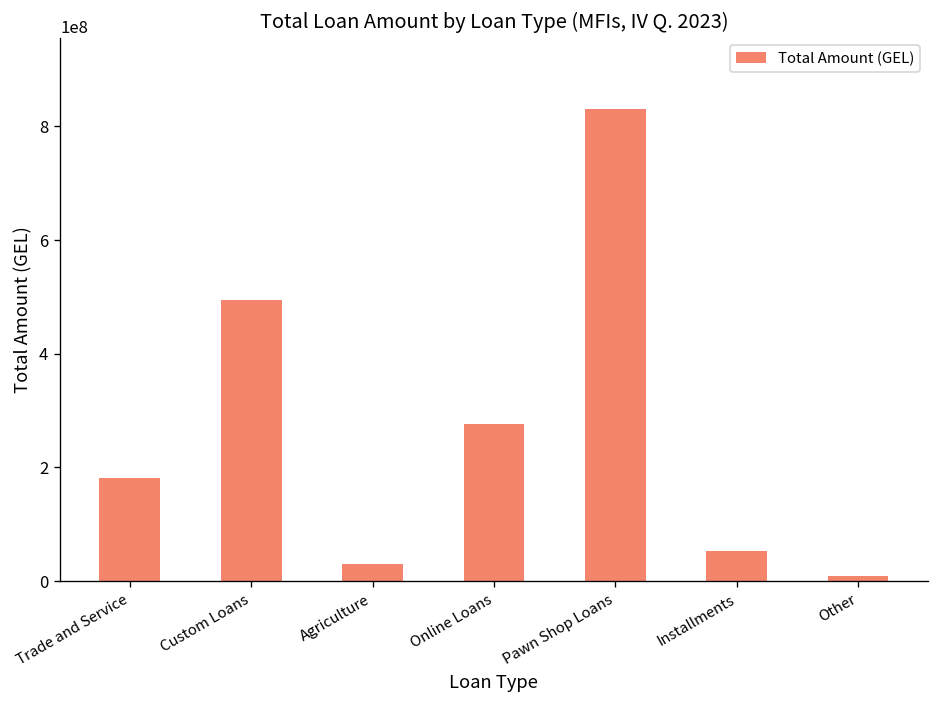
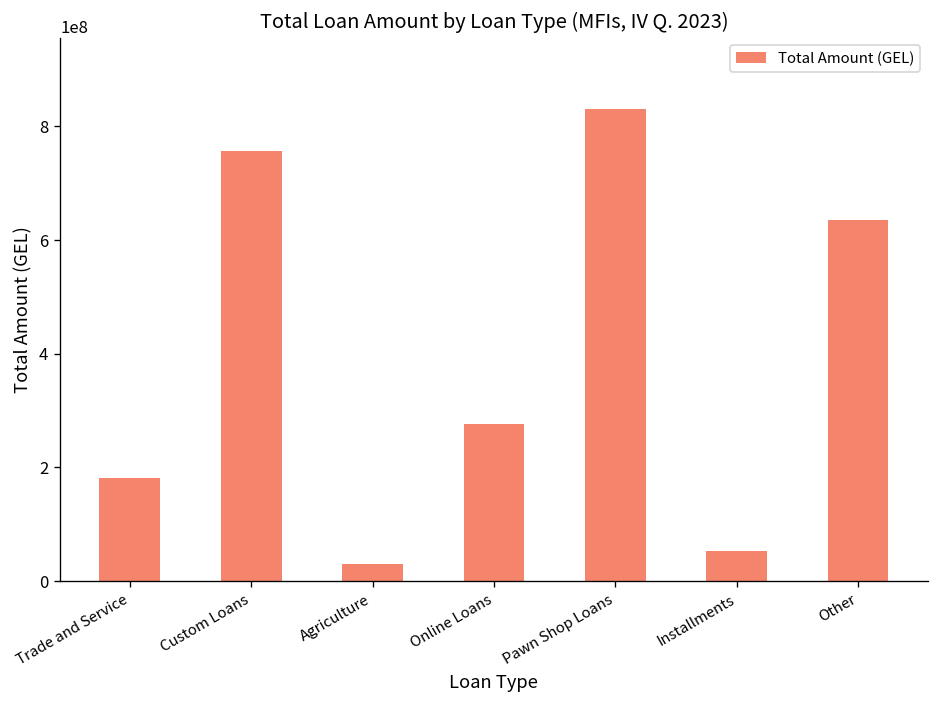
  {
    "Trade and Service": 180000000,
-   "Custom Loans": 490000000,
+   "Custom Loans": 760000000,
    "Agriculture": 30000000,
    "Online Loans": 280000000,
    "Pawn Shop Loans": 830000000,
    "Installments": 50000000,
-   "Other": 10000000
+   "Other": 640000000
  }
